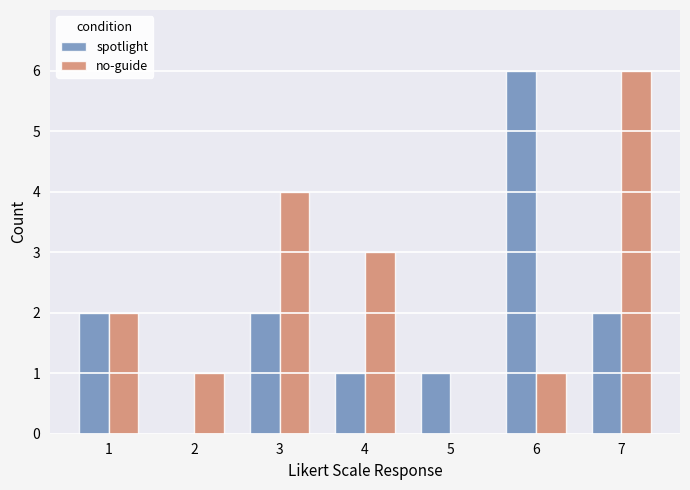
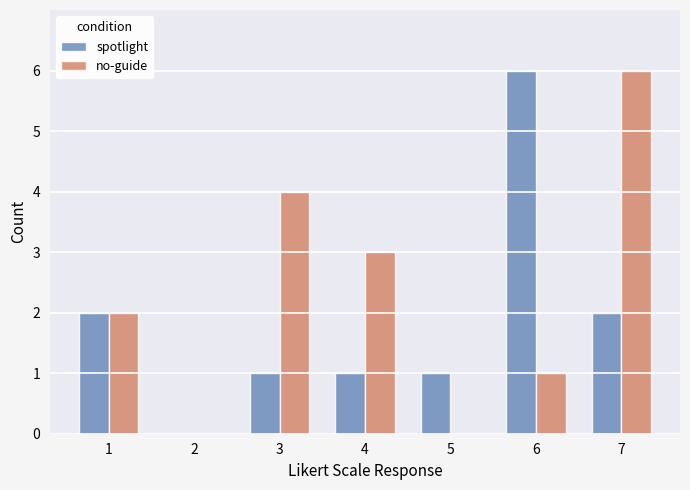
  {
    "spotlight": {
      "1": 2,
      "2": 0,
-     "3": 2,
+     "3": 1,
      "4": 1,
      "5": 1,
      "6": 6,
      "7": 2
    },
    "no-guide": {
      "1": 2,
-     "2": 1,
+     "2": 0,
      "3": 4,
      "4": 3,
      "5": 0,
      "6": 1,
      "7": 6
    }
  }
